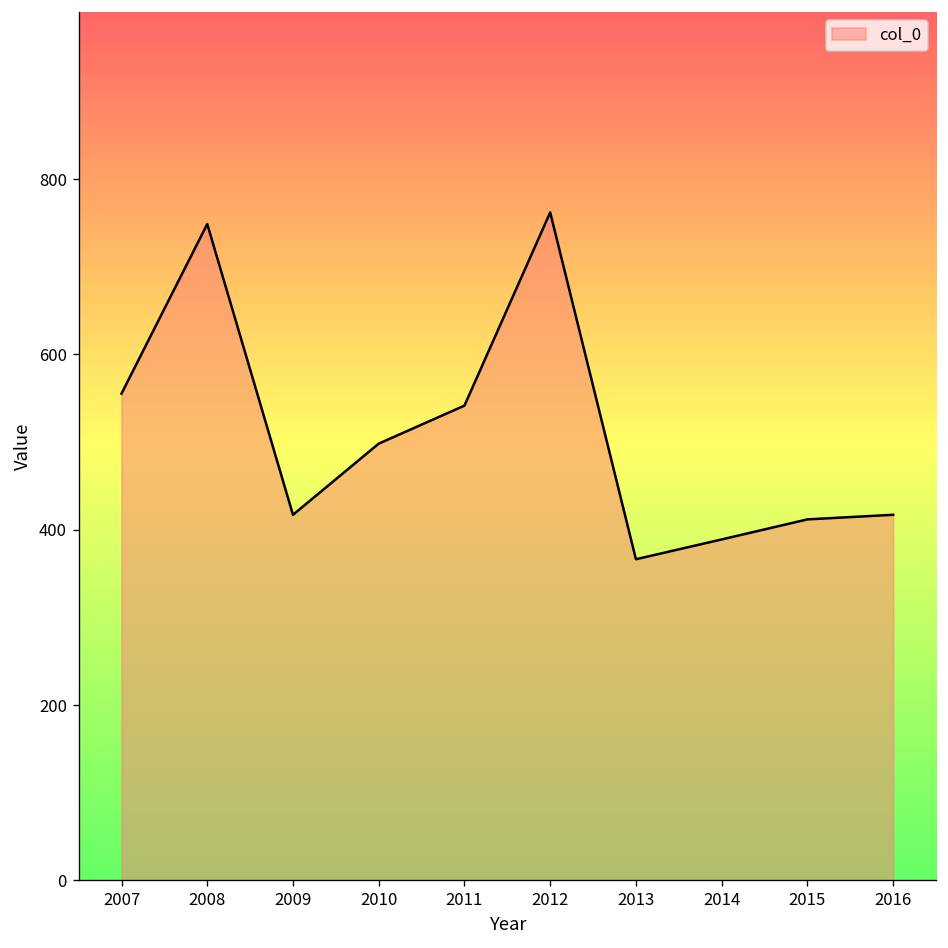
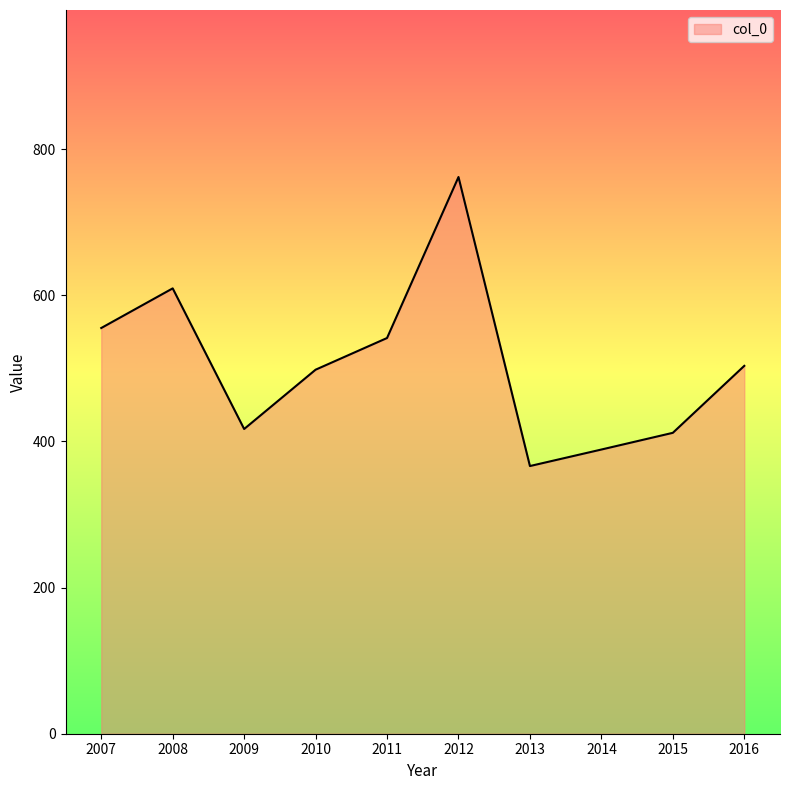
  {
    "2007": 560,
-   "2008": 750,
+   "2008": 610,
    "2009": 420,
    "2010": 500,
    "2011": 540,
    "2012": 760,
    "2013": 370,
    "2014": 390,
    "2015": 410,
-   "2016": 420
+   "2016": 500
  }
